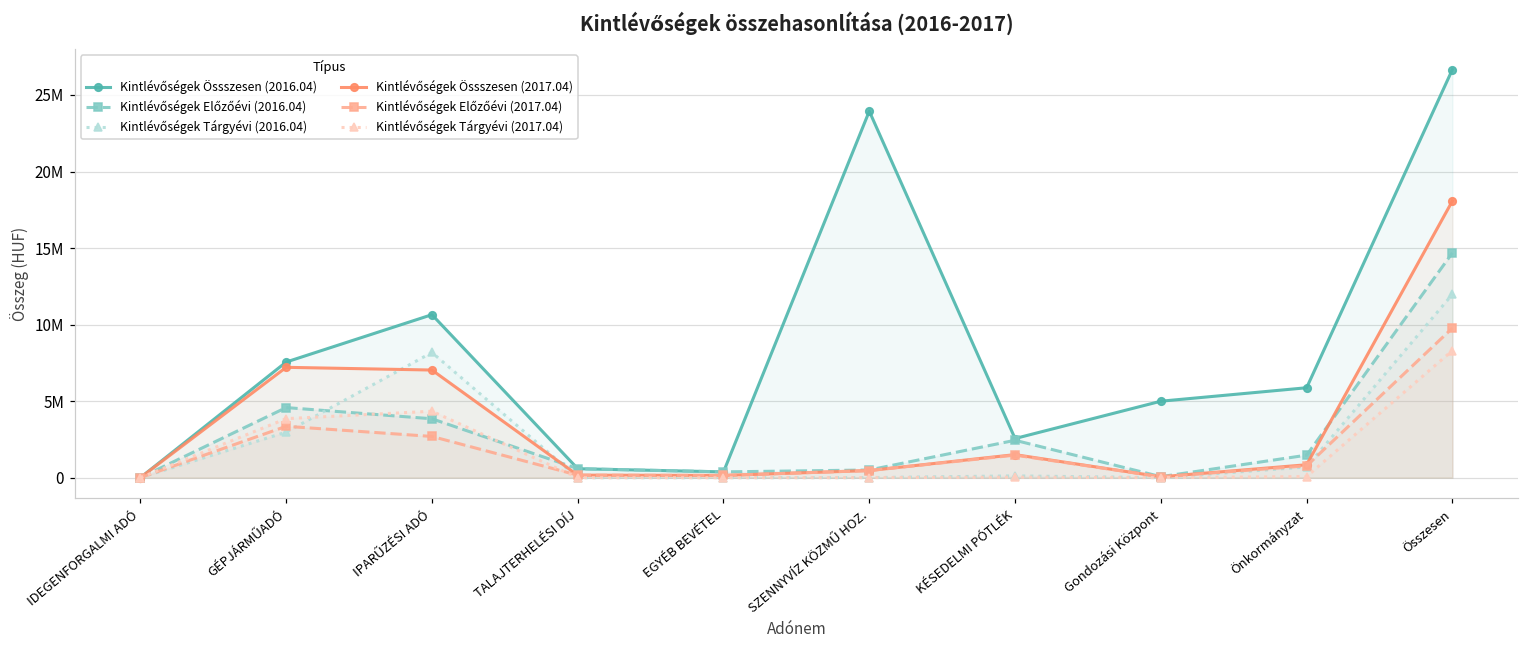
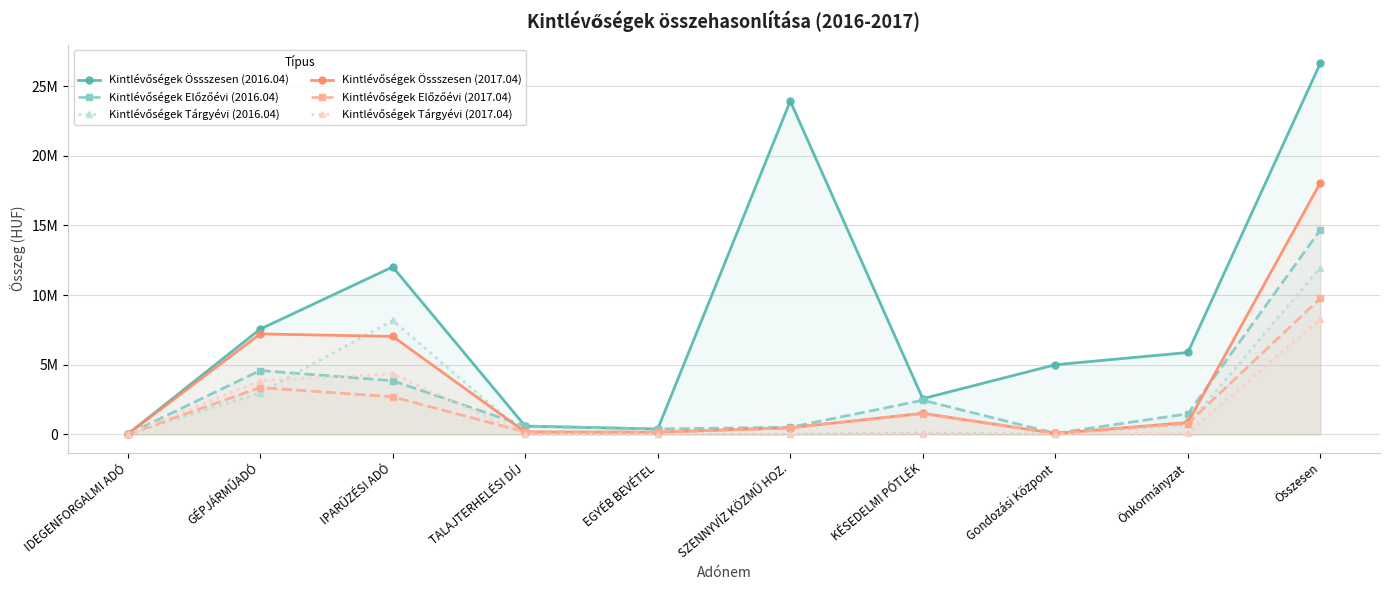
  {
    "Kintlévőségek Össszesen (2016.04)": {
      "GÉPJÁRMŰADÓ": 7600000,
-     "IPARŰZÉSI ADÓ": 10600000,
+     "IPARŰZÉSI ADÓ": 12000000,
      "SZENNYVÍZ KÖZMŰ HOZ.": 23900000,
      "Gondozási Központ": 5000000,
      "Önkormányzat": 5900000,
      "Összesen": 26700000
    }
  }
